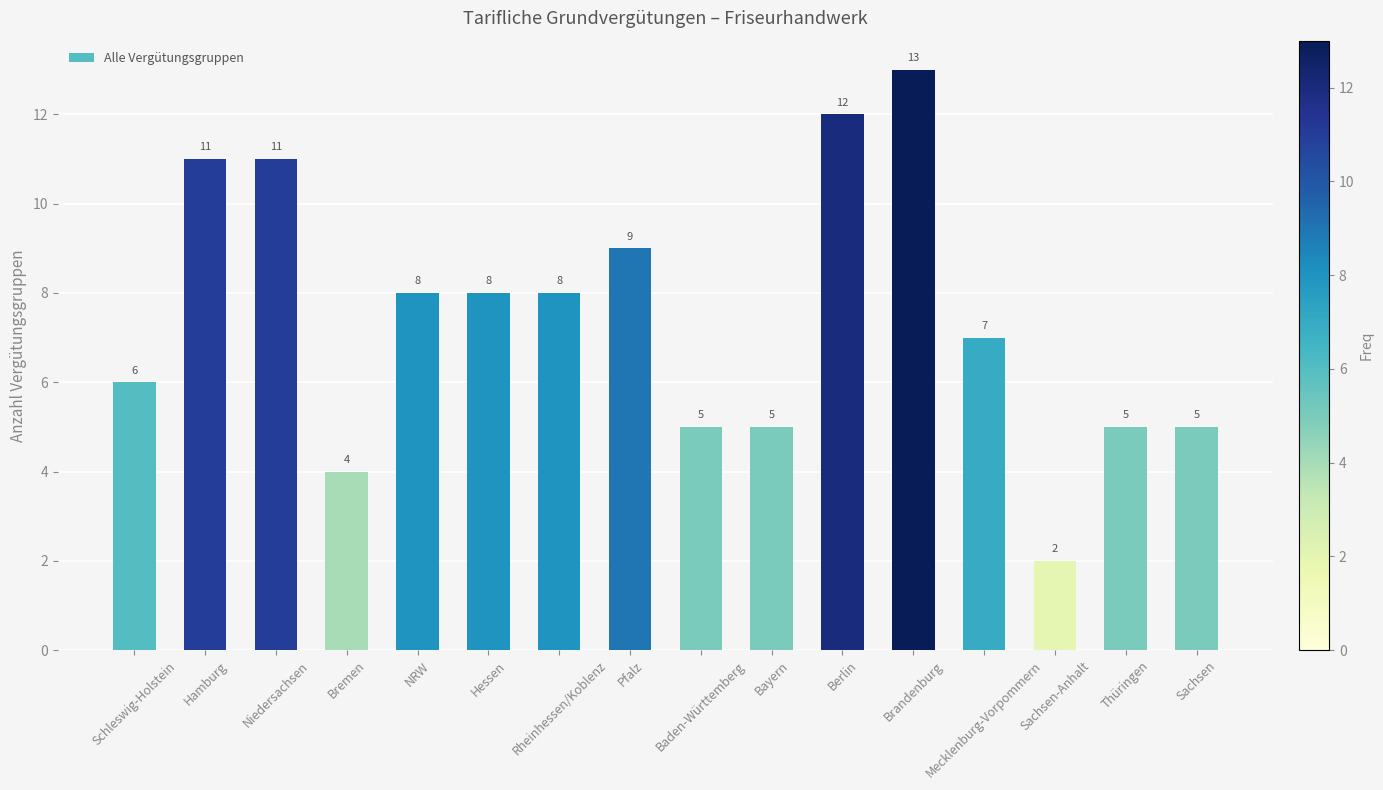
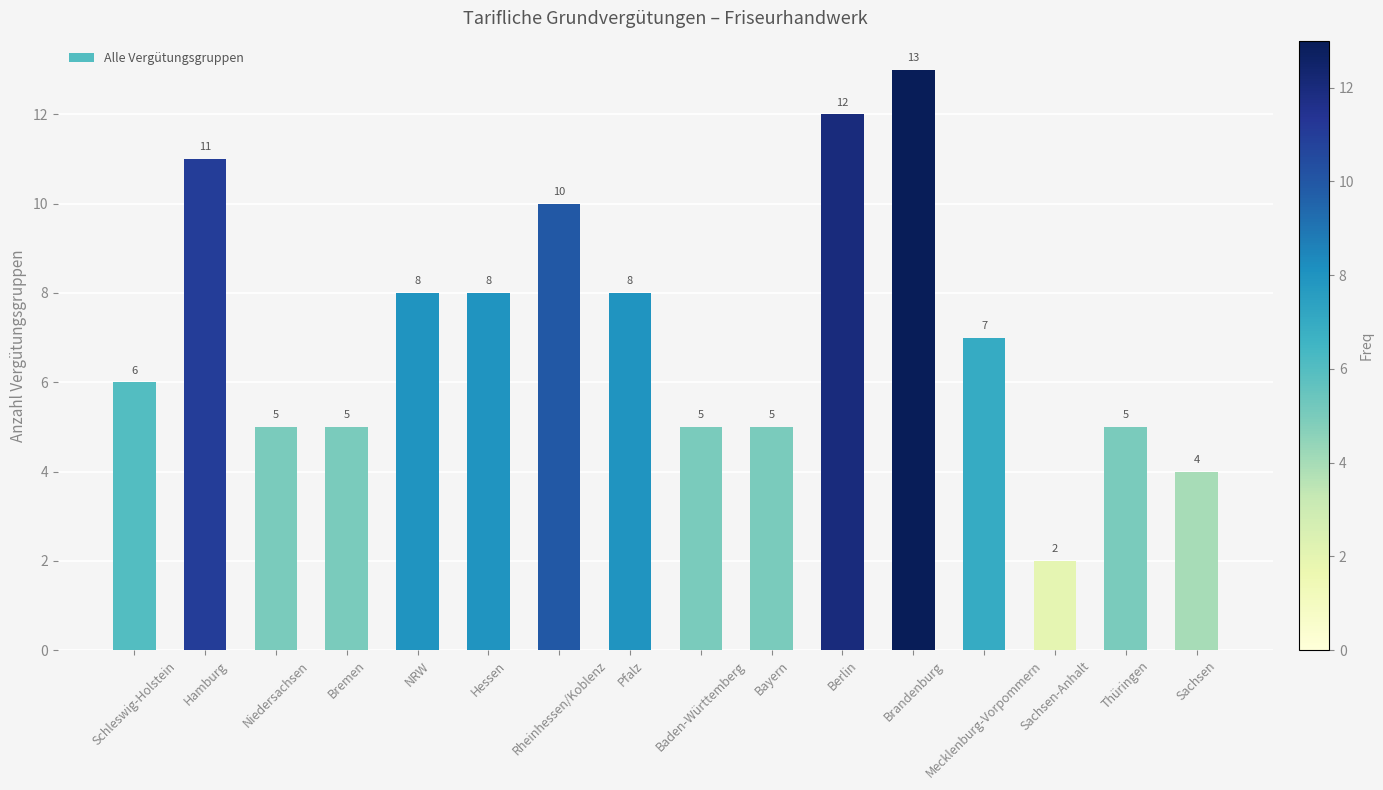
  {
    "Schleswig-Holstein": 6,
    "Hamburg": 11,
-   "Niedersachsen": 11,
-   "Bremen": 4,
+   "Niedersachsen": 5,
+   "Bremen": 5,
    "NRW": 8,
    "Hessen": 8,
-   "Rheinhessen/Koblenz": 8,
-   "Pfalz": 9,
+   "Rheinhessen/Koblenz": 10,
+   "Pfalz": 8,
    "Baden-Württemberg": 5,
    "Bayern": 5,
    "Berlin": 12,
    "Brandenburg": 13,
    "Mecklenburg-Vorpommern": 7,
    "Sachsen-Anhalt": 2,
    "Thüringen": 5,
-   "Sachsen": 5
+   "Sachsen": 4
  }
